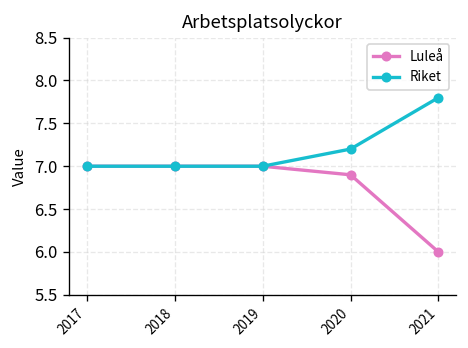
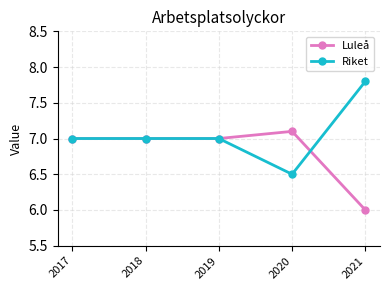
  {
    "Luleå": {
-     "2020": 6.9,
+     "2020": 7.1,
      "2021": 6.0
    },
    "Riket": {
-     "2020": 7.2,
+     "2020": 6.5,
      "2021": 7.8
    }
  }
